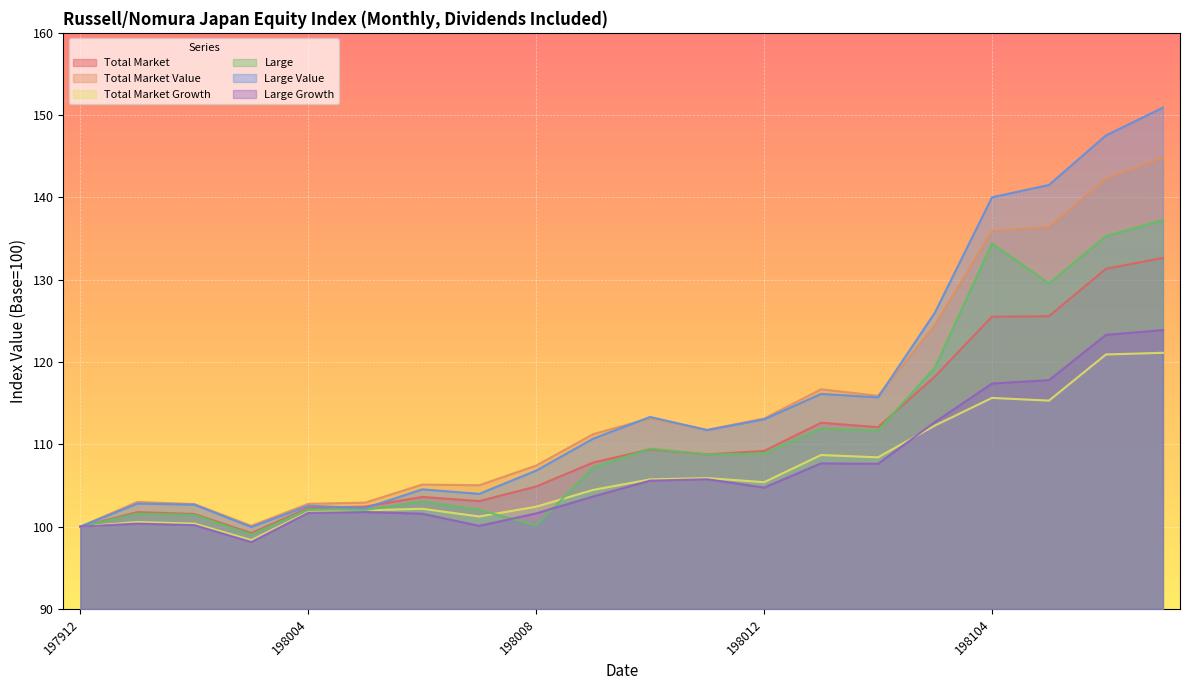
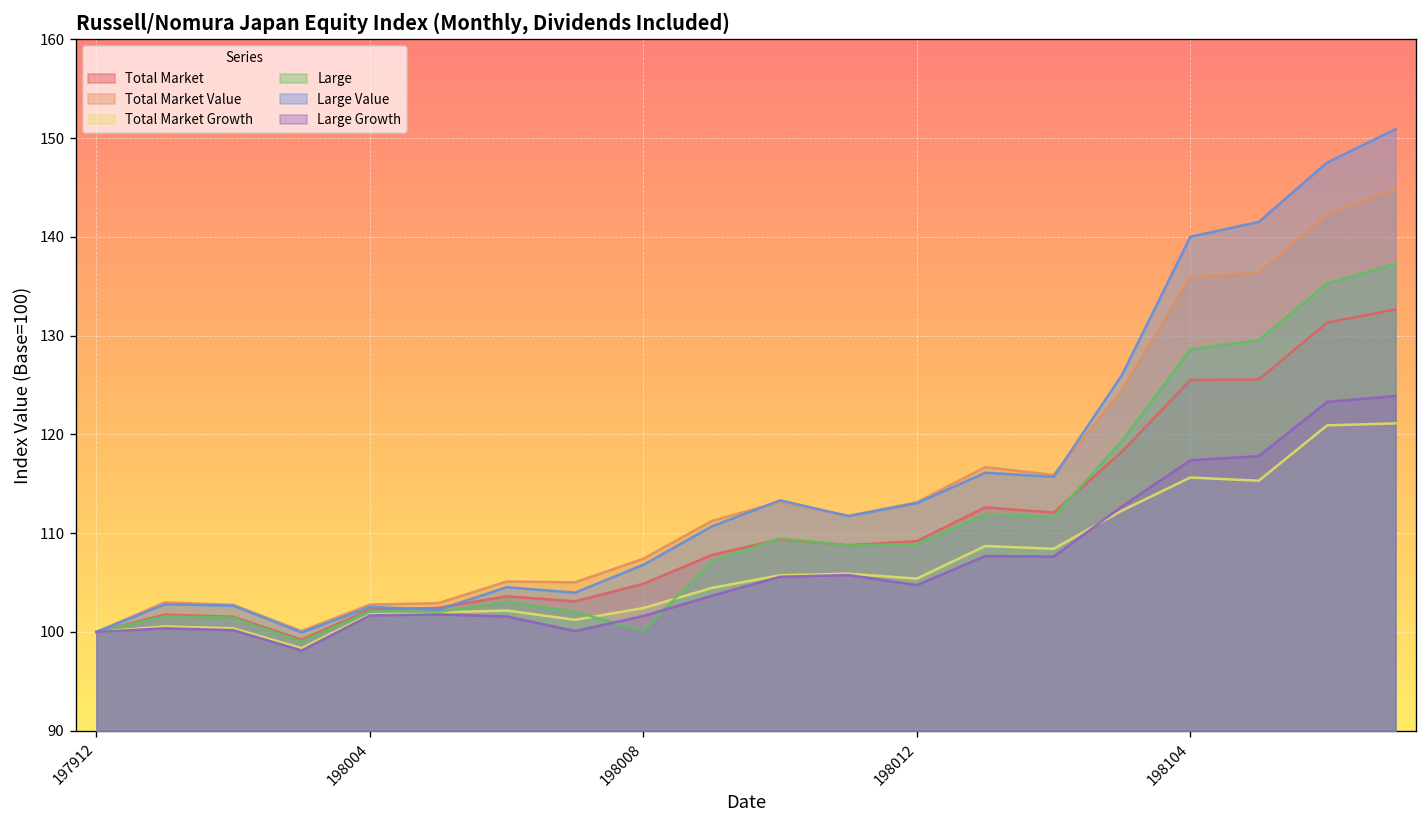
  {
    "Large": {
      "198008": 100,
-     "198104": 134
+     "198104": 129
    }
  }
